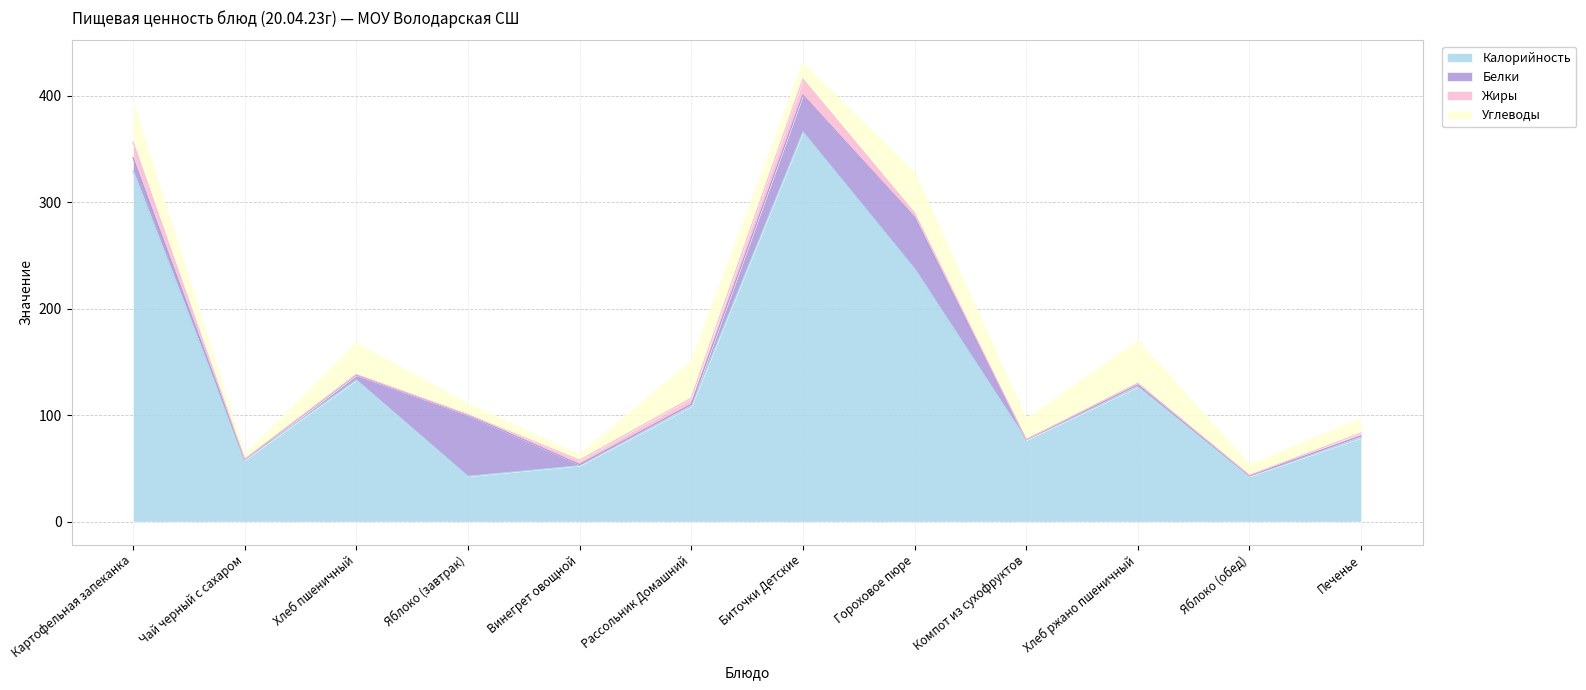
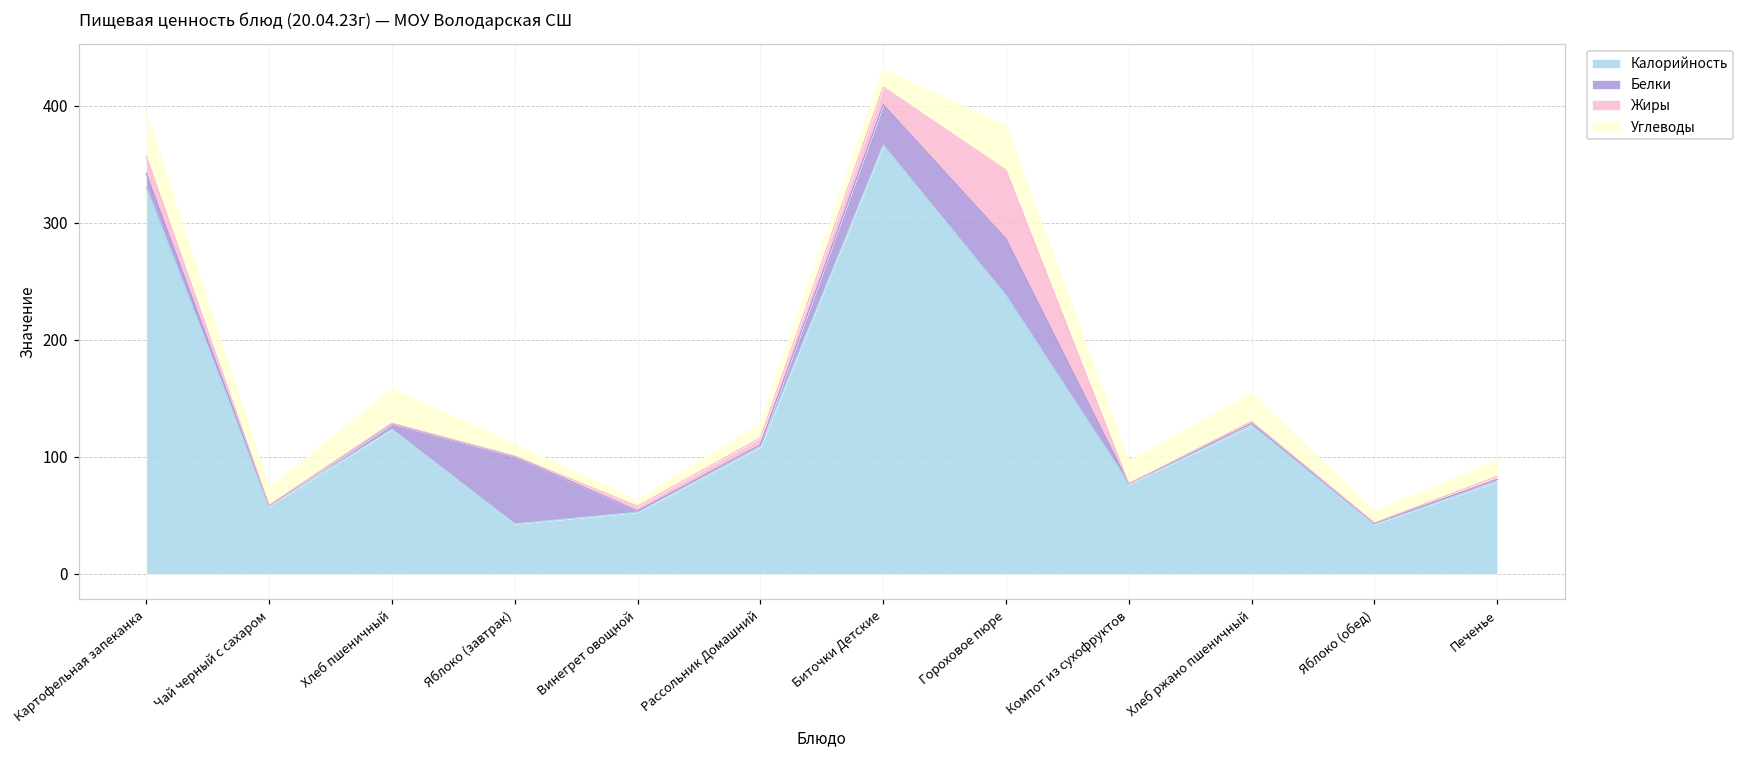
  {
    "Калорийность": {
      "Картофельная запеканка": 330,
-     "Хлеб пшеничный": 133,
+     "Хлеб пшеничный": 124,
      "Яблоко (завтрак)": 43,
      "Биточки Детские": 366,
      "Гороховое пюре": 238
    },
    "Белки": {
      "Картофельная запеканка": 13,
      "Биточки Детские": 35,
      "Гороховое пюре": 48
    },
    "Жиры": {
      "Картофельная запеканка": 15,
      "Винегрет овощной": 4,
      "Рассольник Домашний": 6,
      "Биточки Детские": 15,
-     "Гороховое пюре": 4,
+     "Гороховое пюре": 59,
      "Печенье": 3
    },
    "Углеводы": {
      "Картофельная запеканка": 37,
-     "Чай черный с сахаром": 4,
+     "Чай черный с сахаром": 15,
      "Хлеб пшеничный": 30,
      "Яблоко (завтрак)": 10,
      "Винегрет овощной": 5,
-     "Рассольник Домашний": 35,
+     "Рассольник Домашний": 13,
      "Биточки Детские": 15,
      "Гороховое пюре": 38,
      "Компот из сухофруктов": 19,
-     "Хлеб ржано пшеничный": 39,
+     "Хлеб ржано пшеничный": 24,
      "Яблоко (обед)": 10,
      "Печенье": 14
    }
  }
